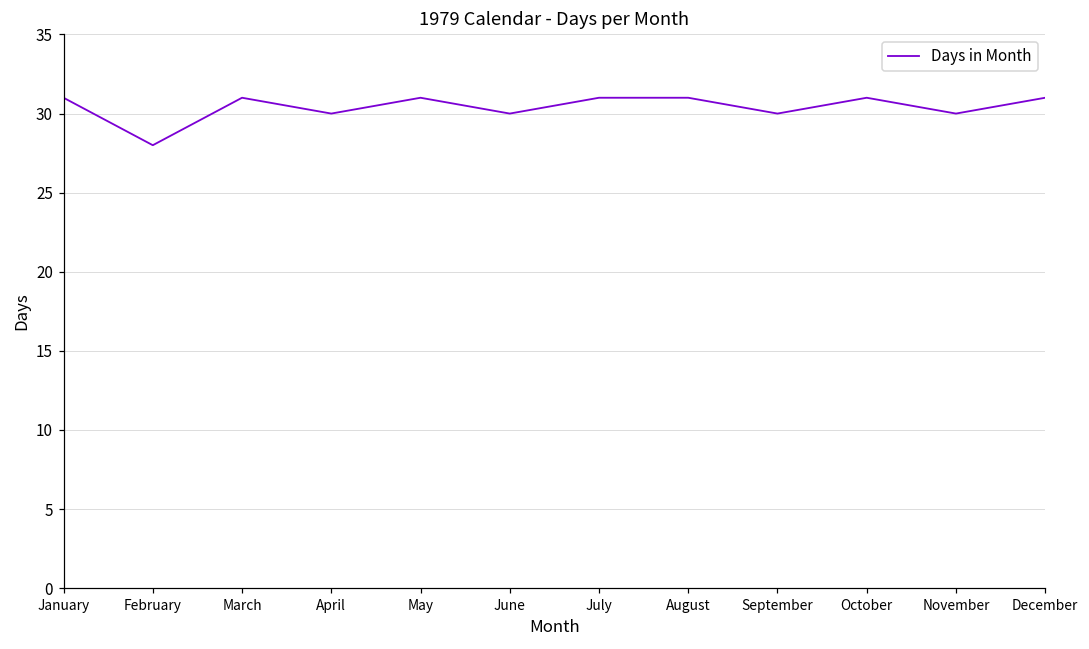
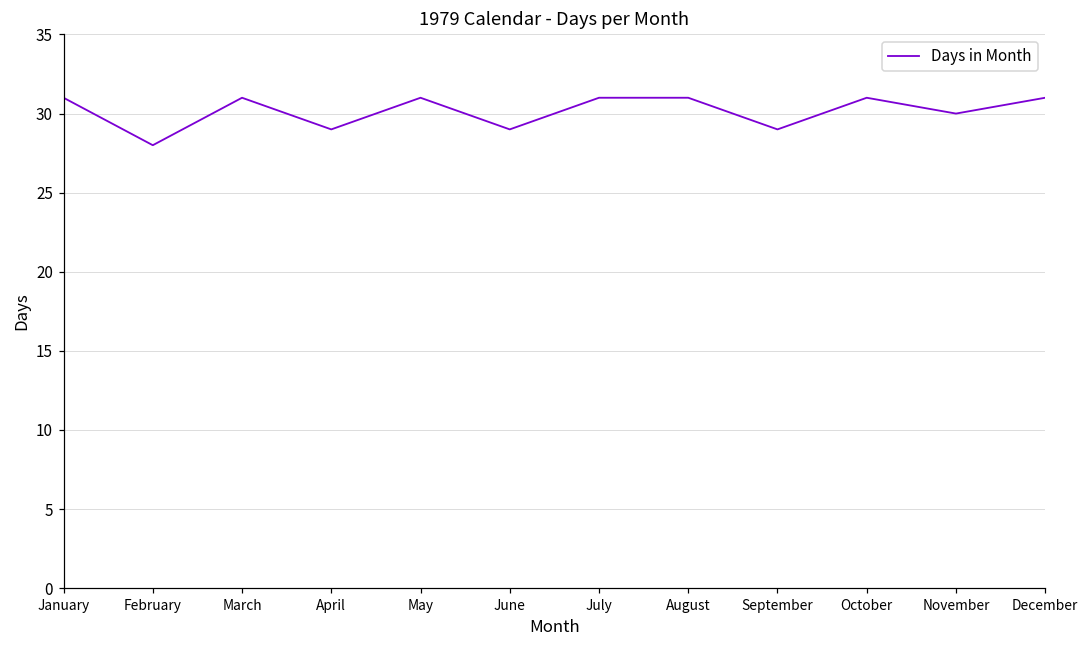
  {
    "January": 31,
    "February": 28,
    "March": 31,
-   "April": 30,
+   "April": 29,
    "May": 31,
-   "June": 30,
+   "June": 29,
    "July": 31,
    "August": 31,
-   "September": 30,
+   "September": 29,
    "October": 31,
    "November": 30,
    "December": 31
  }
